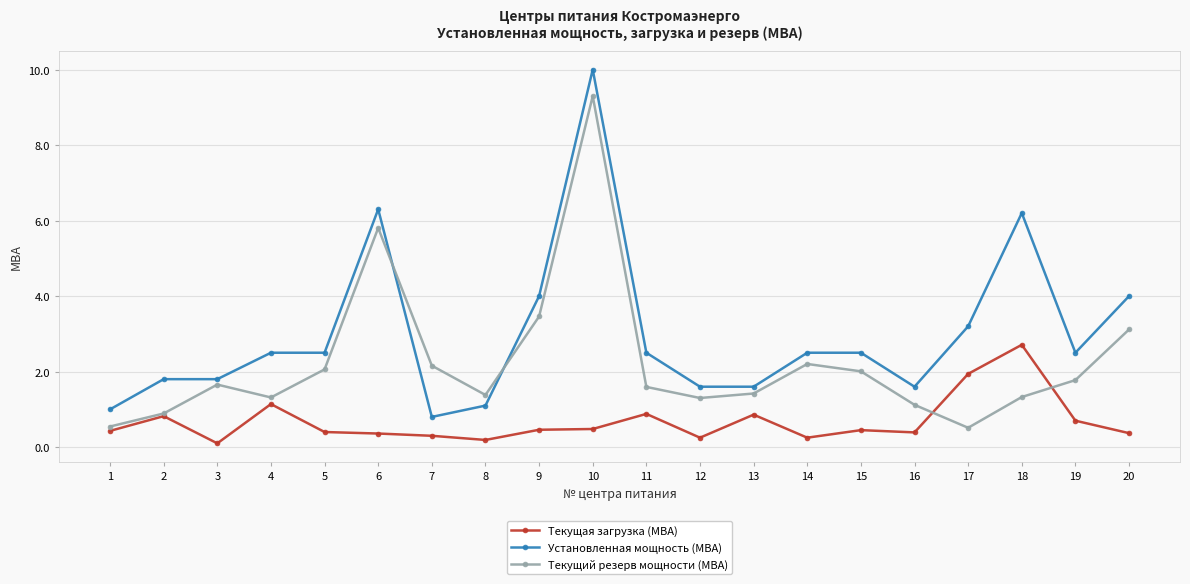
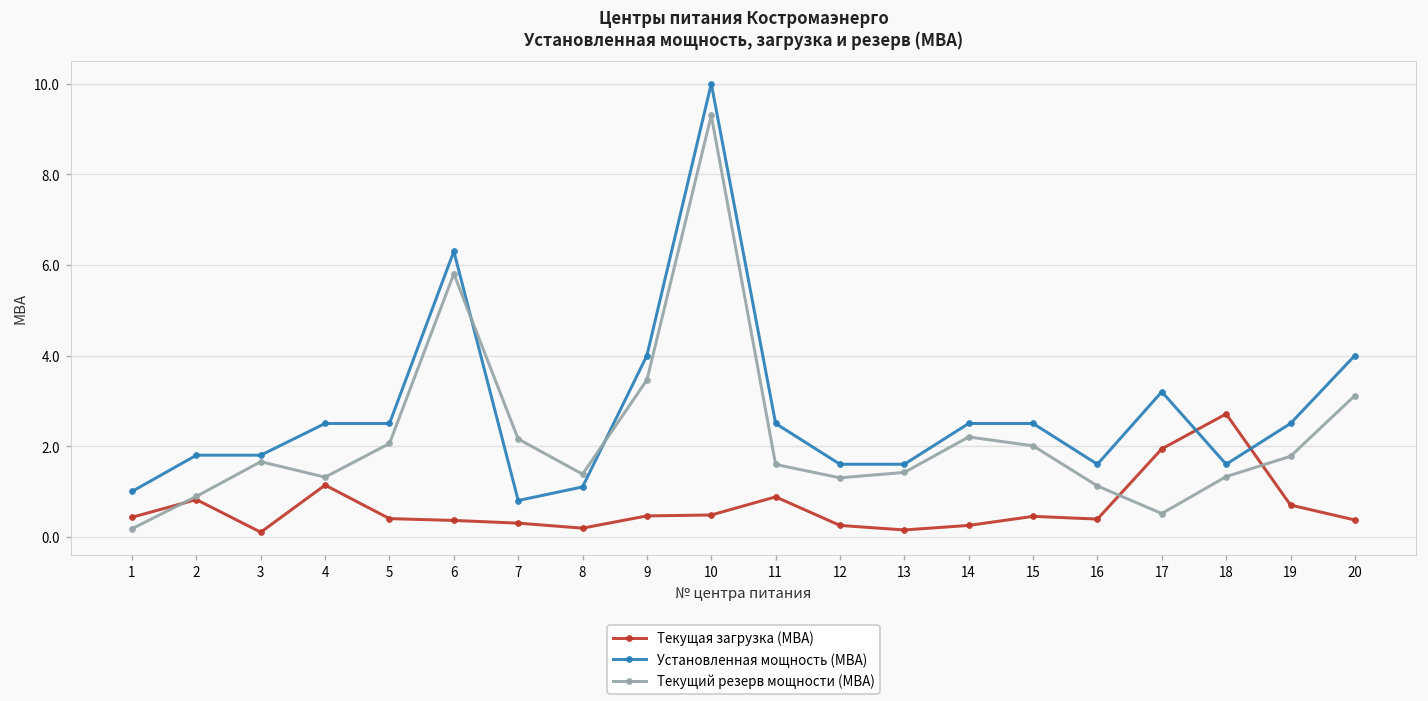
  {
    "Текущая загрузка (МВА)": {
      "1": 0.4,
      "2": 0.8,
      "3": 0.1,
      "4": 1.1,
      "5": 0.4,
      "6": 0.4,
      "7": 0.3,
      "8": 0.2,
      "9": 0.5,
      "10": 0.5,
      "11": 0.9,
      "12": 0.3,
-     "13": 0.9,
+     "13": 0.2,
      "14": 0.3,
      "15": 0.5,
      "16": 0.4,
      "17": 1.9,
      "18": 2.7,
      "19": 0.7,
      "20": 0.4
    },
    "Установленная мощность (МВА)": {
      "1": 1.0,
      "2": 1.8,
      "3": 1.8,
      "4": 2.5,
      "5": 2.5,
      "6": 6.3,
      "7": 0.8,
      "8": 1.1,
      "9": 4.0,
      "10": 10.0,
      "11": 2.5,
      "12": 1.6,
      "13": 1.6,
      "14": 2.5,
      "15": 2.5,
      "16": 1.6,
      "17": 3.2,
-     "18": 6.2,
+     "18": 1.6,
      "19": 2.5,
      "20": 4.0
    },
    "Текущий резерв мощности (МВА)": {
-     "1": 0.5,
+     "1": 0.2,
      "2": 0.9,
      "3": 1.7,
      "4": 1.3,
      "5": 2.1,
      "6": 5.8,
      "7": 2.2,
      "8": 1.4,
      "9": 3.5,
      "10": 9.3,
      "11": 1.6,
      "12": 1.3,
      "13": 1.4,
      "14": 2.2,
      "15": 2.0,
      "16": 1.1,
      "17": 0.5,
      "18": 1.3,
      "19": 1.8,
      "20": 3.1
    }
  }
